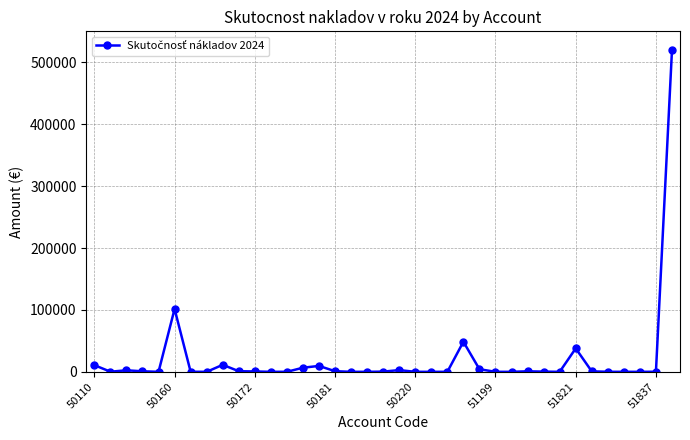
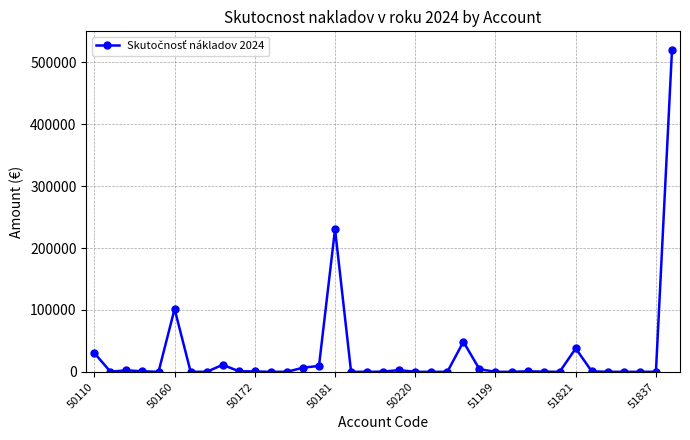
  {
-   "50110": 10000,
+   "50110": 30000,
    "50160": 100000,
    "50172": 0,
-   "50181": 0,
+   "50181": 230000,
    "50220": 0,
    "51199": 0,
    "51821": 40000,
    "51837": 0
  }
